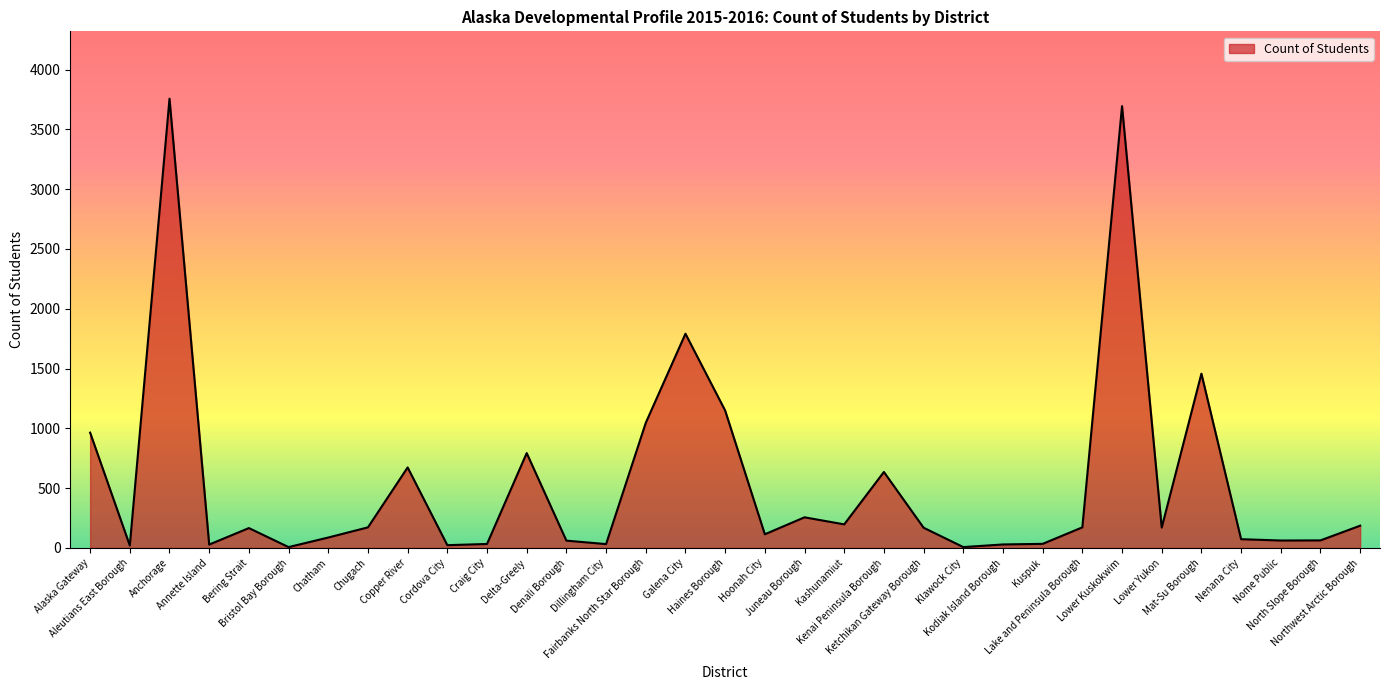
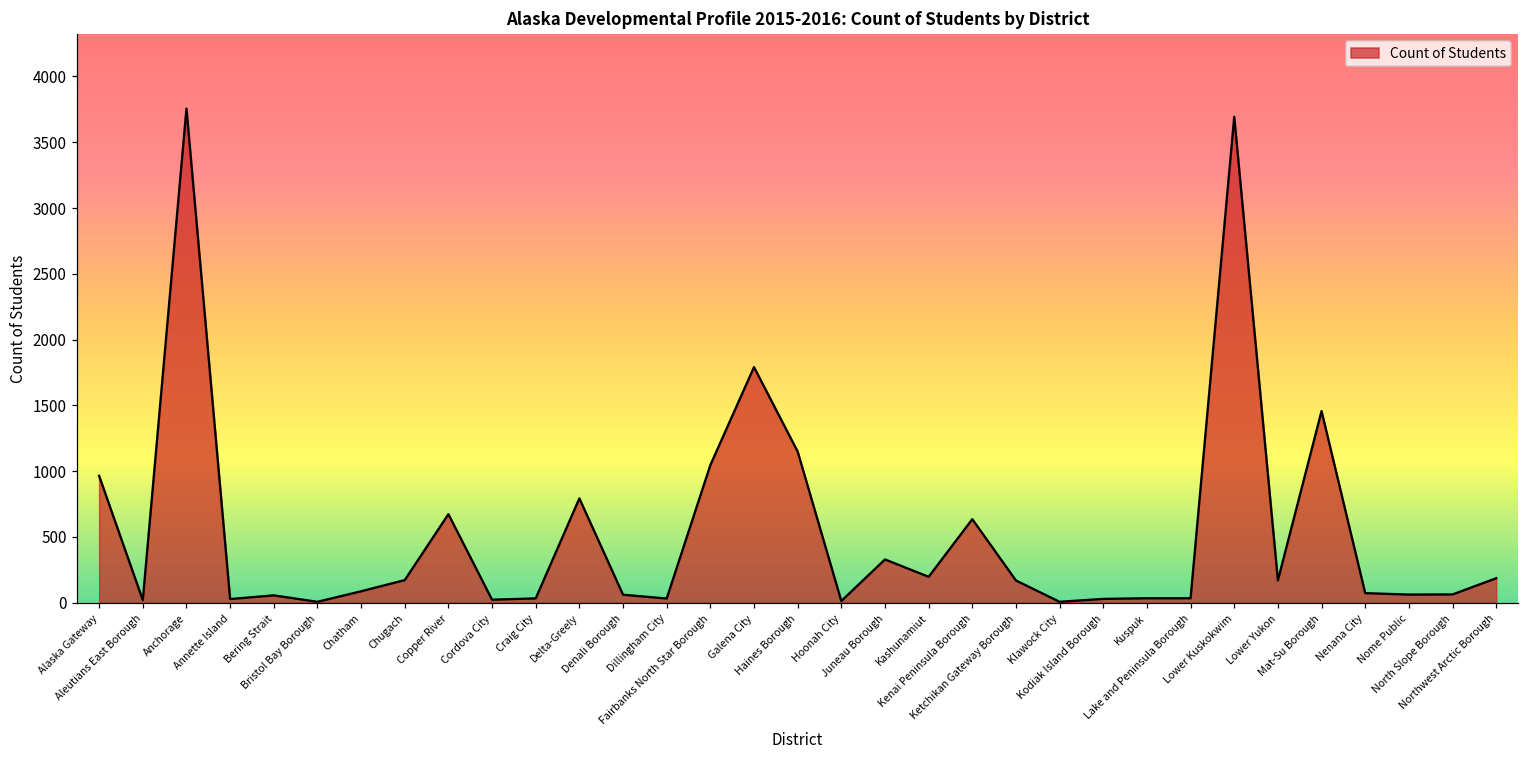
  {
    "Alaska Gateway": 960,
    "Aleutians East Borough": 20,
    "Anchorage": 3760,
    "Annette Island": 30,
-   "Bering Strait": 170,
+   "Bering Strait": 60,
    "Bristol Bay Borough": 10,
    "Chatham": 90,
    "Chugach": 170,
    "Copper River": 670,
    "Cordova City": 20,
    "Craig City": 30,
    "Delta-Greely": 790,
    "Denali Borough": 60,
    "Dillingham City": 30,
    "Fairbanks North Star Borough": 1050,
    "Galena City": 1790,
    "Haines Borough": 1150,
-   "Hoonah City": 110,
-   "Juneau Borough": 260,
+   "Hoonah City": 10,
+   "Juneau Borough": 330,
    "Kashunamiut": 200,
    "Kenai Peninsula Borough": 640,
    "Ketchikan Gateway Borough": 170,
    "Klawock City": 10,
    "Kodiak Island Borough": 30,
    "Kuspuk": 30,
-   "Lake and Peninsula Borough": 170,
+   "Lake and Peninsula Borough": 30,
    "Lower Kuskokwim": 3690,
    "Lower Yukon": 170,
    "Mat-Su Borough": 1460,
    "Nenana City": 70,
    "Nome Public": 60,
    "North Slope Borough": 60,
    "Northwest Arctic Borough": 190
  }
